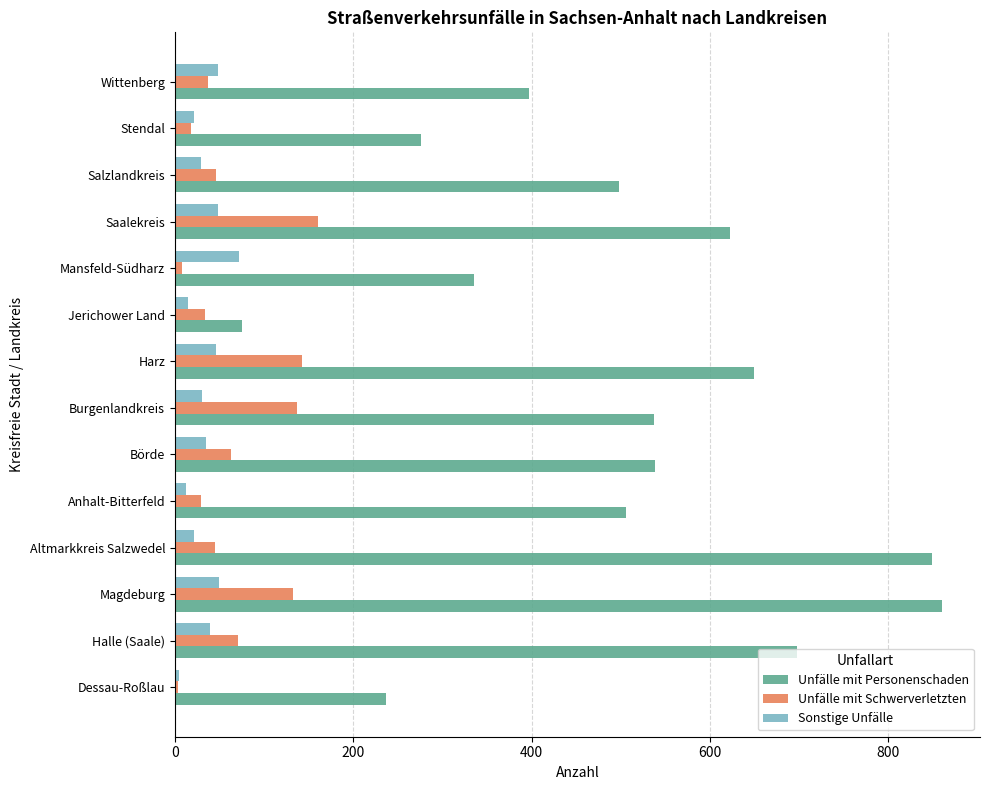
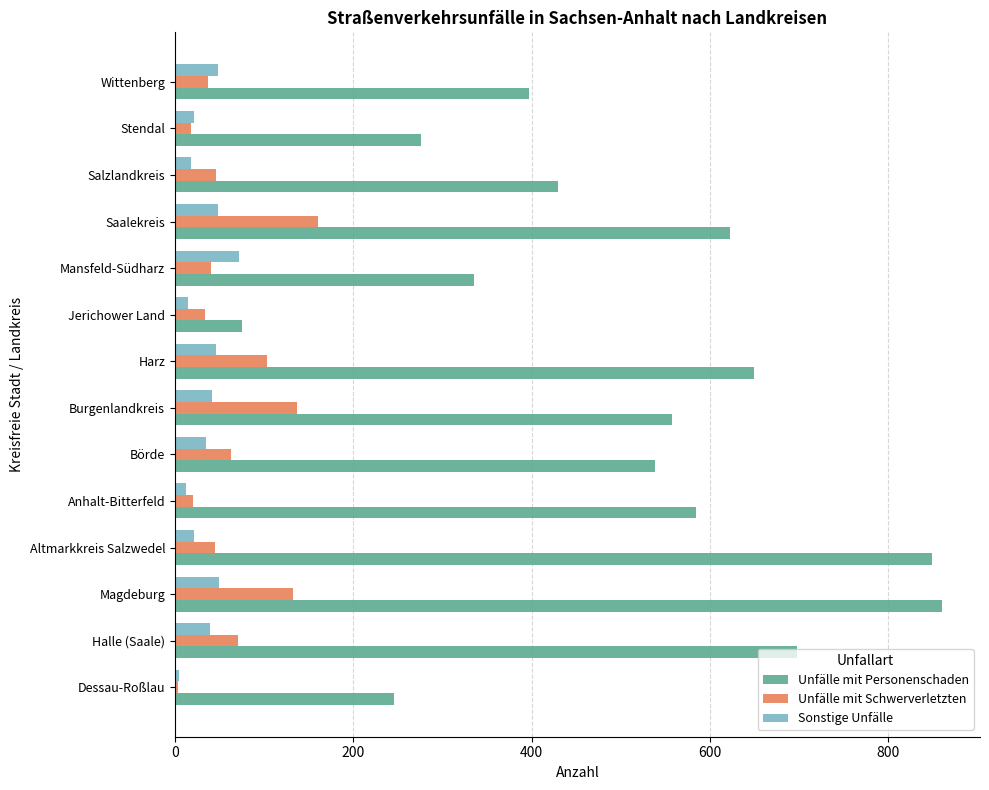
  {
    "Unfälle mit Personenschaden": {
      "Wittenberg": 400,
      "Stendal": 280,
-     "Salzlandkreis": 500,
+     "Salzlandkreis": 430,
      "Saalekreis": 620,
      "Mansfeld-Südharz": 340,
      "Jerichower Land": 80,
      "Harz": 650,
-     "Burgenlandkreis": 540,
+     "Burgenlandkreis": 560,
      "Börde": 540,
-     "Anhalt-Bitterfeld": 510,
+     "Anhalt-Bitterfeld": 590,
      "Altmarkkreis Salzwedel": 850,
      "Magdeburg": 860,
-     "Dessau-Roßlau": 240
+     "Dessau-Roßlau": 250
    },
    "Unfälle mit Schwerverletzten": {
      "Wittenberg": 40,
      "Stendal": 20,
      "Salzlandkreis": 50,
      "Saalekreis": 160,
-     "Mansfeld-Südharz": 10,
+     "Mansfeld-Südharz": 40,
      "Jerichower Land": 30,
-     "Harz": 140,
+     "Harz": 100,
      "Burgenlandkreis": 140,
      "Börde": 60,
-     "Anhalt-Bitterfeld": 30,
+     "Anhalt-Bitterfeld": 20,
      "Altmarkkreis Salzwedel": 50,
      "Magdeburg": 130,
      "Halle (Saale)": 70,
      "Dessau-Roßlau": 0
    },
    "Sonstige Unfälle": {
      "Wittenberg": 50,
      "Stendal": 20,
-     "Salzlandkreis": 30,
+     "Salzlandkreis": 20,
      "Saalekreis": 50,
      "Mansfeld-Südharz": 70,
      "Jerichower Land": 20,
      "Harz": 50,
-     "Burgenlandkreis": 30,
+     "Burgenlandkreis": 40,
      "Börde": 40,
      "Anhalt-Bitterfeld": 10,
      "Altmarkkreis Salzwedel": 20,
      "Magdeburg": 50,
      "Halle (Saale)": 40,
      "Dessau-Roßlau": 10
    }
  }
